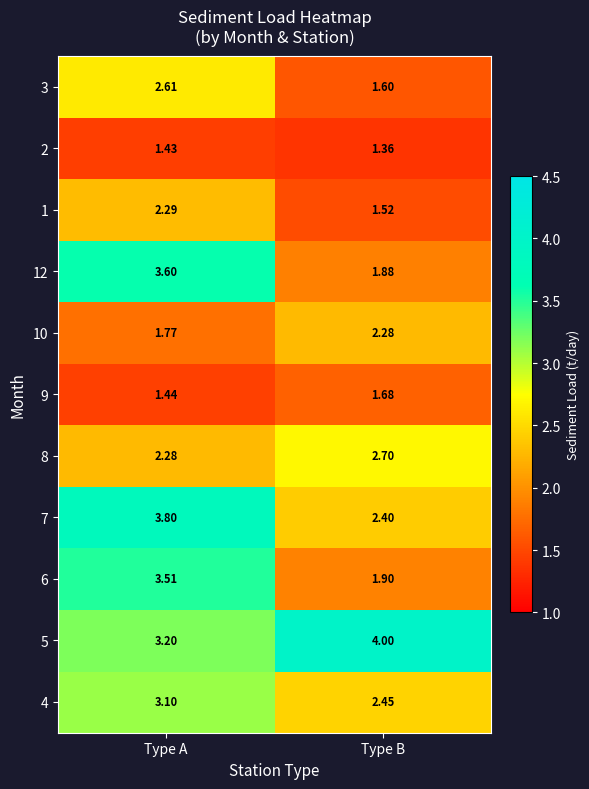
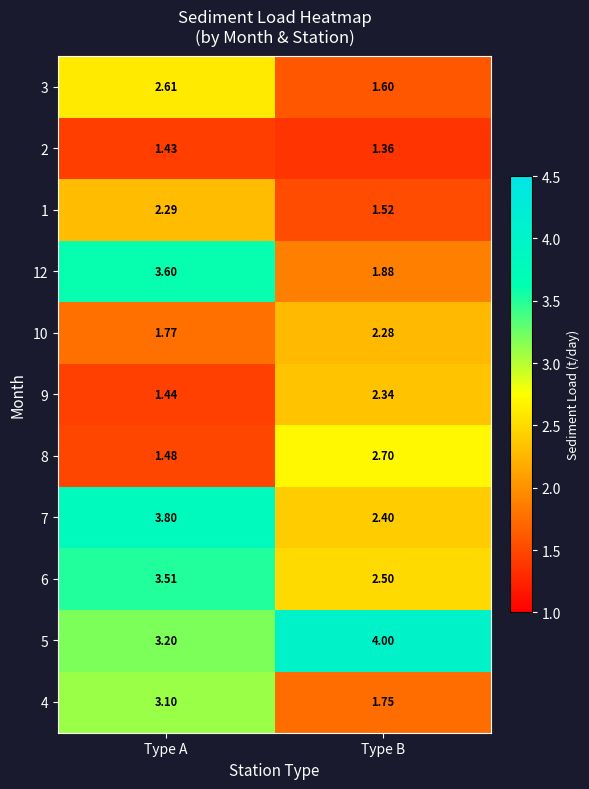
  {
    "3": {
      "Type A": 2.61,
      "Type B": 1.60
    },
    "2": {
      "Type A": 1.43,
      "Type B": 1.36
    },
    "1": {
      "Type A": 2.29,
      "Type B": 1.52
    },
    "12": {
      "Type A": 3.60,
      "Type B": 1.88
    },
    "10": {
      "Type A": 1.77,
      "Type B": 2.28
    },
    "9": {
      "Type A": 1.44,
-     "Type B": 1.68
+     "Type B": 2.34
    },
    "8": {
-     "Type A": 2.28,
+     "Type A": 1.48,
      "Type B": 2.70
    },
    "7": {
      "Type A": 3.80,
      "Type B": 2.40
    },
    "6": {
      "Type A": 3.51,
-     "Type B": 1.90
+     "Type B": 2.50
    },
    "5": {
      "Type A": 3.20,
      "Type B": 4.00
    },
    "4": {
      "Type A": 3.10,
-     "Type B": 2.45
+     "Type B": 1.75
    }
  }
